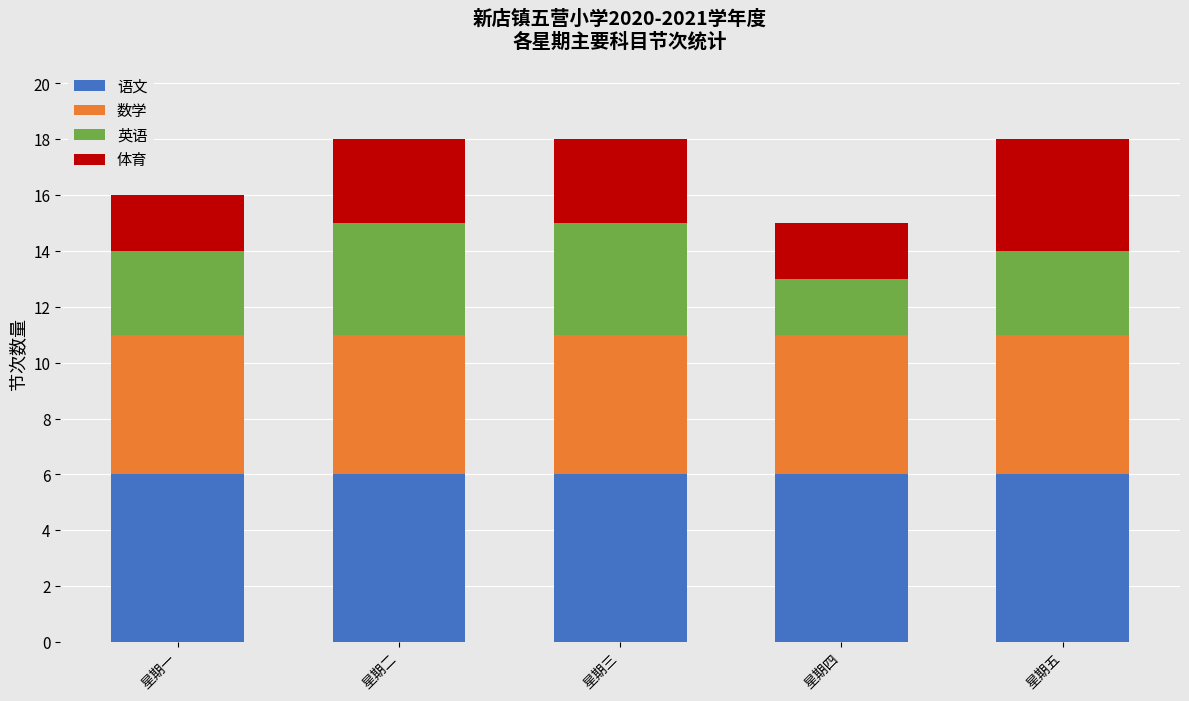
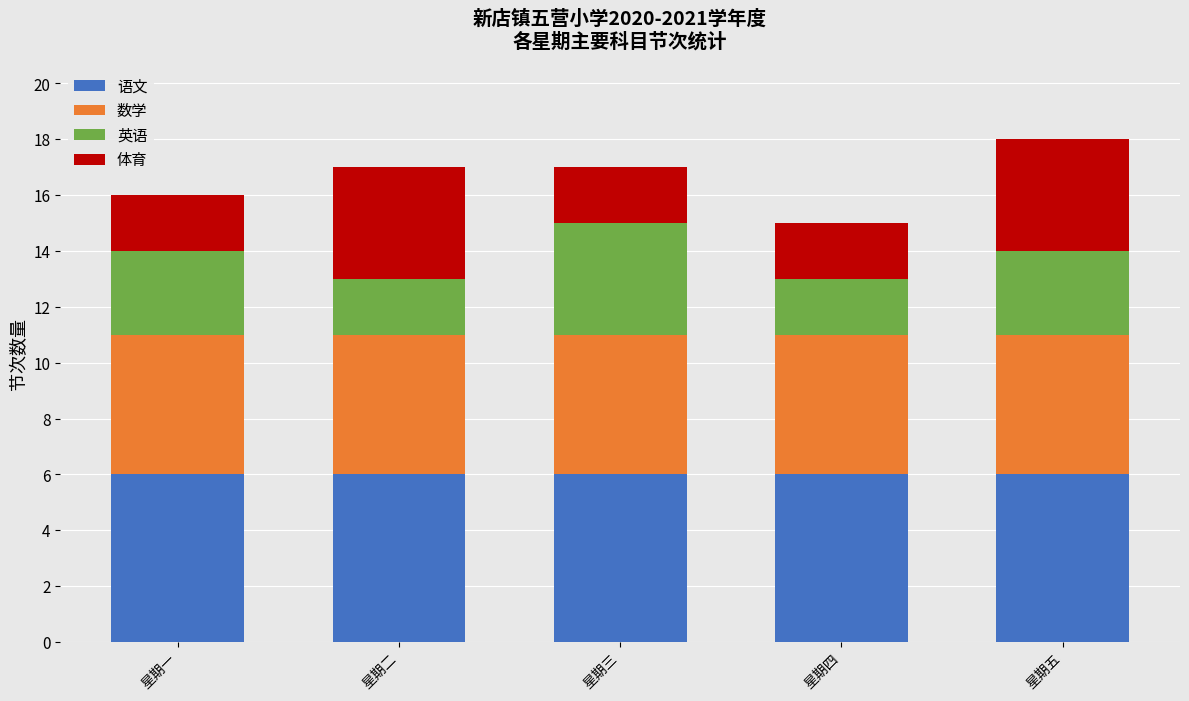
  {
    "语文": {
      "星期一": 6,
      "星期二": 6,
      "星期三": 6,
      "星期四": 6,
      "星期五": 6
    },
    "数学": {
      "星期一": 5,
      "星期二": 5,
      "星期三": 5,
      "星期四": 5,
      "星期五": 5
    },
    "英语": {
      "星期一": 3,
-     "星期二": 4,
+     "星期二": 2,
      "星期三": 4,
      "星期四": 2,
      "星期五": 3
    },
    "体育": {
      "星期一": 2,
-     "星期二": 3,
-     "星期三": 3,
+     "星期二": 4,
+     "星期三": 2,
      "星期四": 2,
      "星期五": 4
    }
  }
